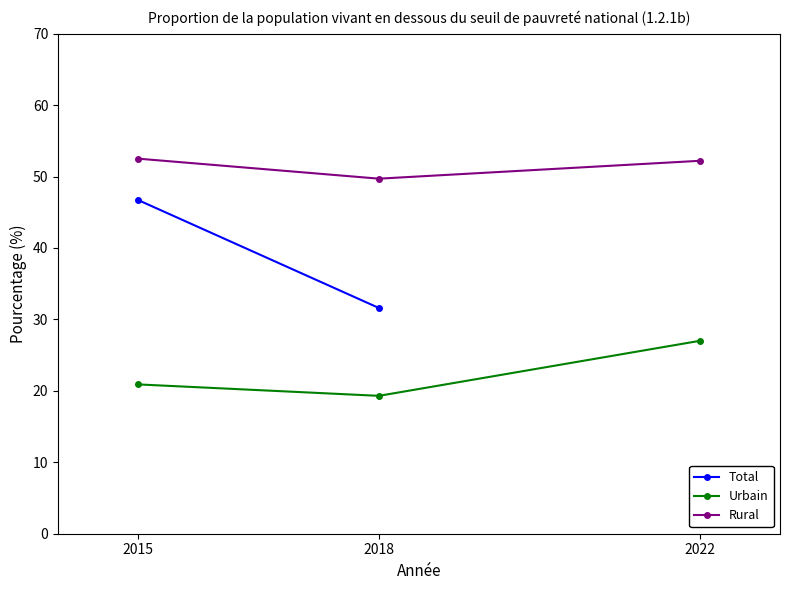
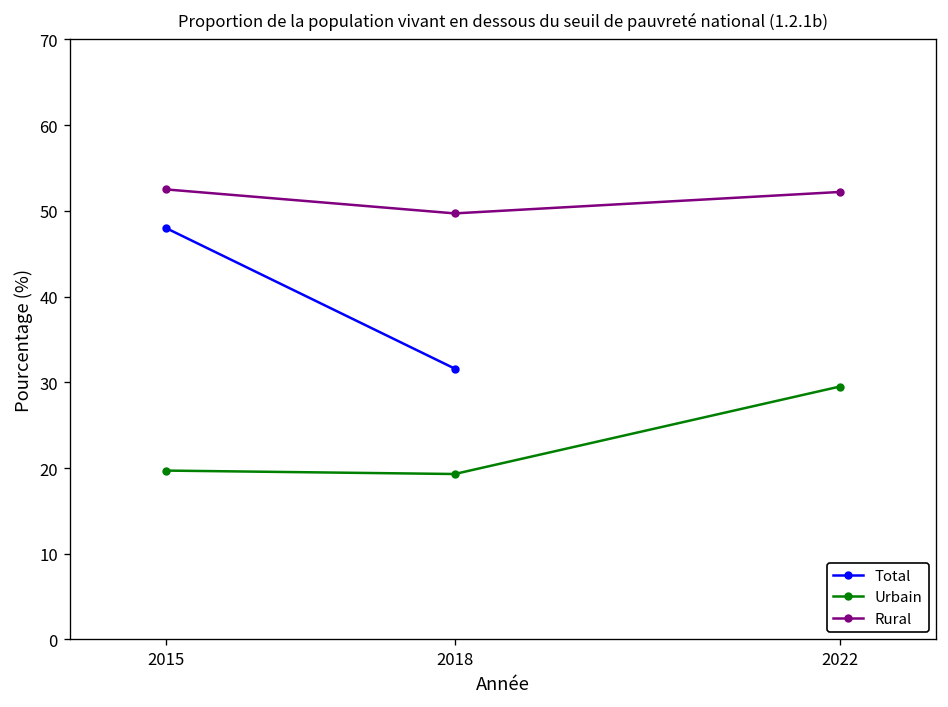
  {
    "Total": {
-     "2015": 47,
+     "2015": 48,
      "2018": 32
    },
    "Urbain": {
-     "2015": 21,
+     "2015": 20,
      "2018": 19,
-     "2022": 27
+     "2022": 30
    },
    "Rural": {
      "2015": 53,
      "2018": 50,
      "2022": 52
    }
  }
